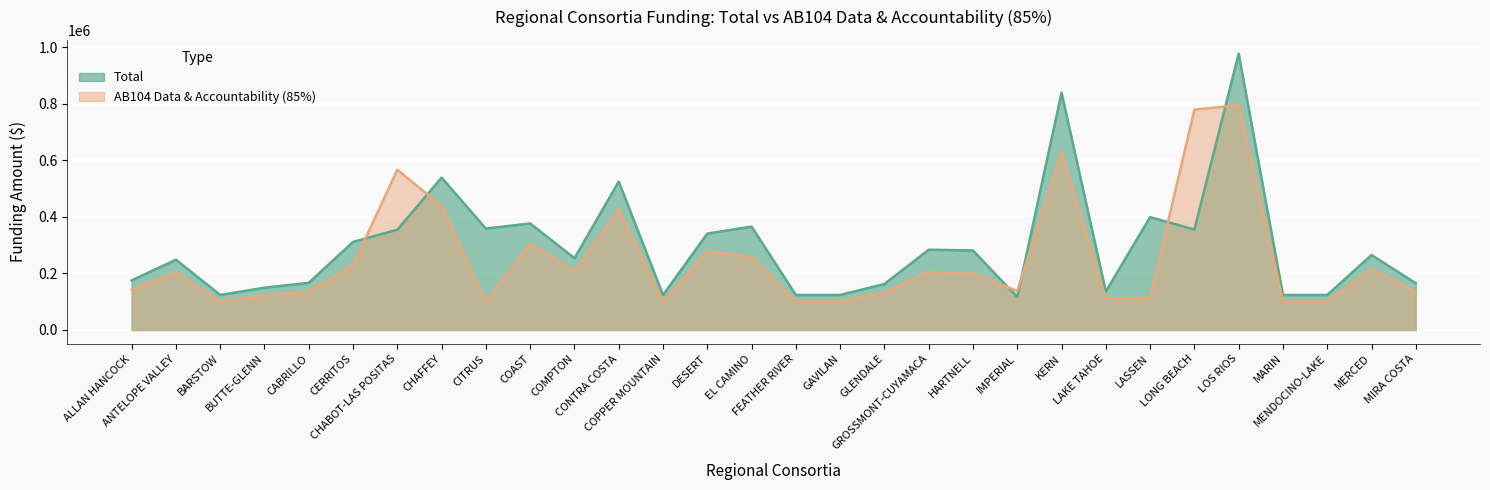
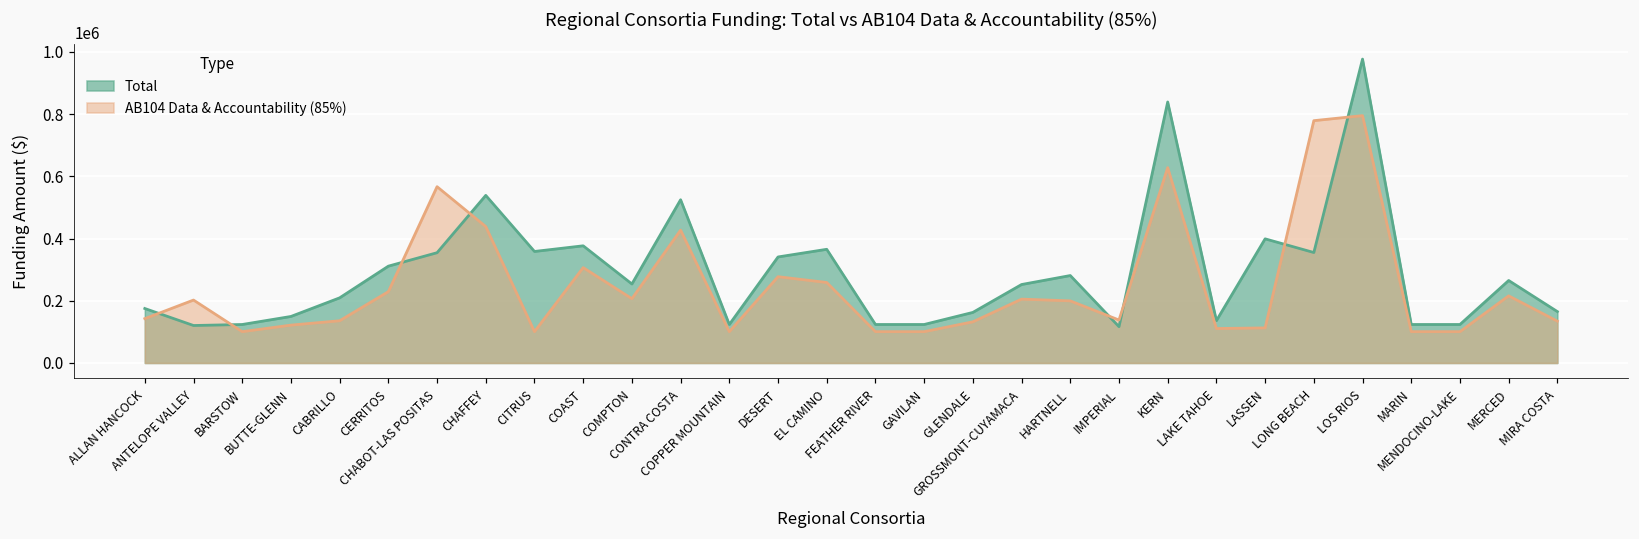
  {
    "Total": {
      "ALLAN HANCOCK": 180000,
-     "ANTELOPE VALLEY": 250000,
+     "ANTELOPE VALLEY": 120000,
      "BARSTOW": 120000,
      "BUTTE-GLENN": 150000,
-     "CABRILLO": 170000,
+     "CABRILLO": 210000,
      "CERRITOS": 310000,
      "CHABOT-LAS POSITAS": 350000,
      "CHAFFEY": 540000,
      "CITRUS": 360000,
      "COAST": 380000,
      "COMPTON": 250000,
      "CONTRA COSTA": 520000,
      "COPPER MOUNTAIN": 120000,
      "DESERT": 340000,
      "EL CAMINO": 370000,
      "FEATHER RIVER": 120000,
      "GAVILAN": 120000,
      "GLENDALE": 160000,
-     "GROSSMONT-CUYAMACA": 280000,
+     "GROSSMONT-CUYAMACA": 250000,
      "HARTNELL": 280000,
      "IMPERIAL": 120000,
      "KERN": 840000,
      "LAKE TAHOE": 140000,
      "LASSEN": 400000,
      "LONG BEACH": 360000,
      "LOS RIOS": 980000,
      "MARIN": 120000,
      "MENDOCINO-LAKE": 120000,
      "MERCED": 270000,
      "MIRA COSTA": 170000
    },
    "AB104 Data & Accountability (85%)": {
      "ALLAN HANCOCK": 140000,
      "ANTELOPE VALLEY": 200000,
      "BARSTOW": 100000,
      "BUTTE-GLENN": 120000,
      "CABRILLO": 140000,
      "CERRITOS": 230000,
      "CHABOT-LAS POSITAS": 570000,
      "CHAFFEY": 440000,
      "CITRUS": 100000,
      "COAST": 310000,
      "COMPTON": 210000,
      "CONTRA COSTA": 430000,
      "COPPER MOUNTAIN": 100000,
      "DESERT": 280000,
      "EL CAMINO": 260000,
      "FEATHER RIVER": 100000,
      "GAVILAN": 100000,
      "GLENDALE": 130000,
      "GROSSMONT-CUYAMACA": 210000,
      "HARTNELL": 200000,
      "IMPERIAL": 140000,
      "KERN": 630000,
      "LAKE TAHOE": 110000,
      "LASSEN": 110000,
      "LONG BEACH": 780000,
      "LOS RIOS": 800000,
      "MARIN": 100000,
      "MENDOCINO-LAKE": 100000,
      "MERCED": 220000,
      "MIRA COSTA": 130000
    }
  }
